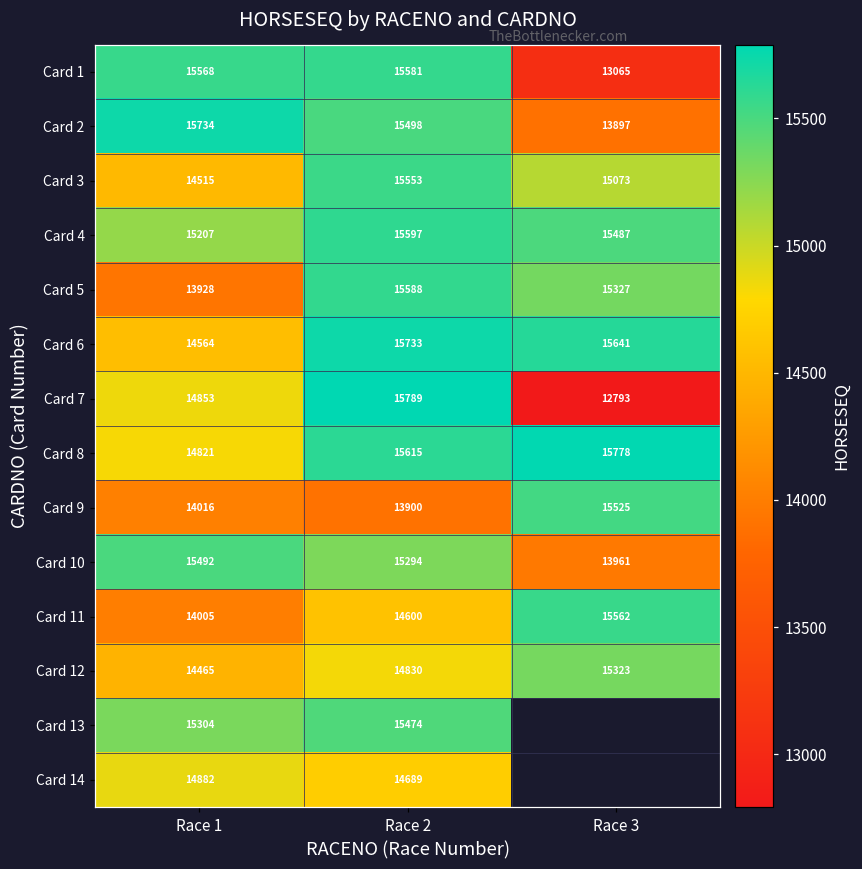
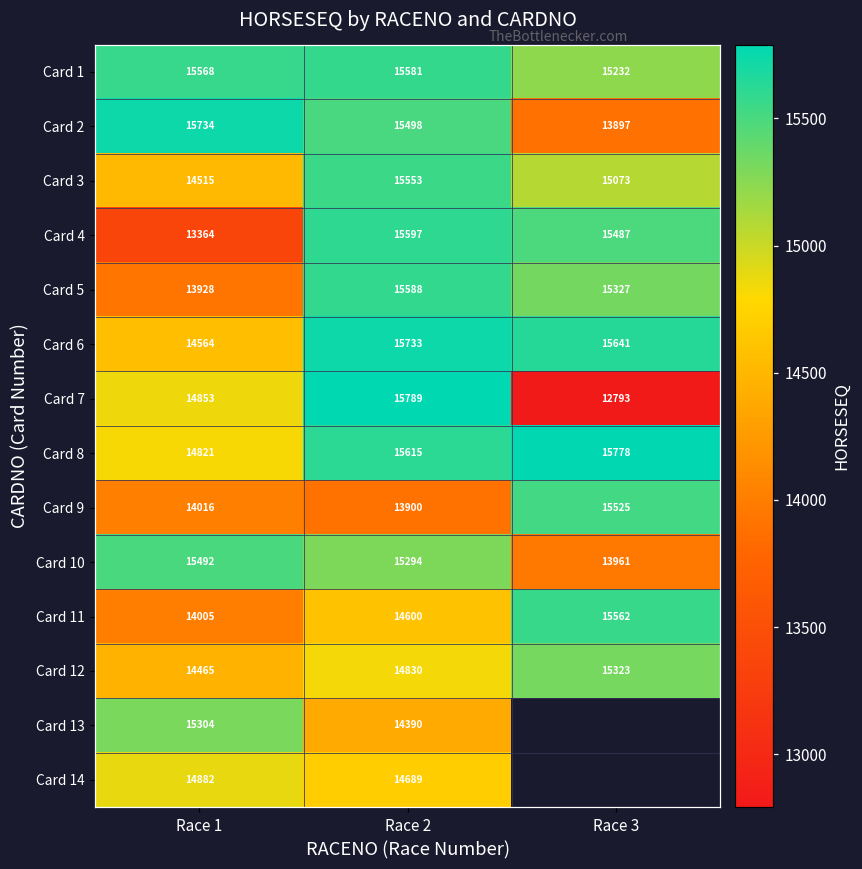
  {
    "Card 1": {
      "Race 1": 15568,
      "Race 2": 15581,
-     "Race 3": 13065
+     "Race 3": 15232
    },
    "Card 2": {
      "Race 1": 15734,
      "Race 2": 15498,
      "Race 3": 13897
    },
    "Card 3": {
      "Race 1": 14515,
      "Race 2": 15553,
      "Race 3": 15073
    },
    "Card 4": {
-     "Race 1": 15207,
+     "Race 1": 13364,
      "Race 2": 15597,
      "Race 3": 15487
    },
    "Card 5": {
      "Race 1": 13928,
      "Race 2": 15588,
      "Race 3": 15327
    },
    "Card 6": {
      "Race 1": 14564,
      "Race 2": 15733,
      "Race 3": 15641
    },
    "Card 7": {
      "Race 1": 14853,
      "Race 2": 15789,
      "Race 3": 12793
    },
    "Card 8": {
      "Race 1": 14821,
      "Race 2": 15615,
      "Race 3": 15778
    },
    "Card 9": {
      "Race 1": 14016,
      "Race 2": 13900,
      "Race 3": 15525
    },
    "Card 10": {
      "Race 1": 15492,
      "Race 2": 15294,
      "Race 3": 13961
    },
    "Card 11": {
      "Race 1": 14005,
      "Race 2": 14600,
      "Race 3": 15562
    },
    "Card 12": {
      "Race 1": 14465,
      "Race 2": 14830,
      "Race 3": 15323
    },
    "Card 13": {
      "Race 1": 15304,
-     "Race 2": 15474
+     "Race 2": 14390
    },
    "Card 14": {
      "Race 1": 14882,
      "Race 2": 14689
    }
  }
